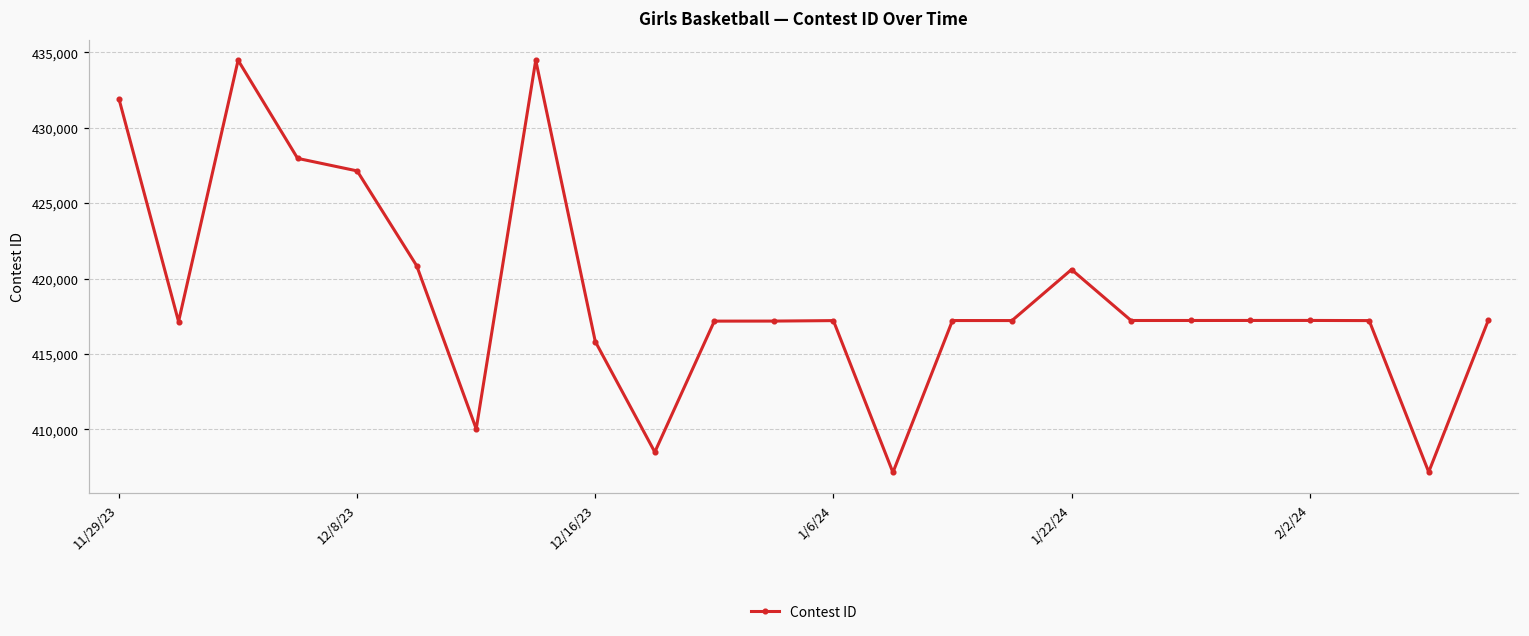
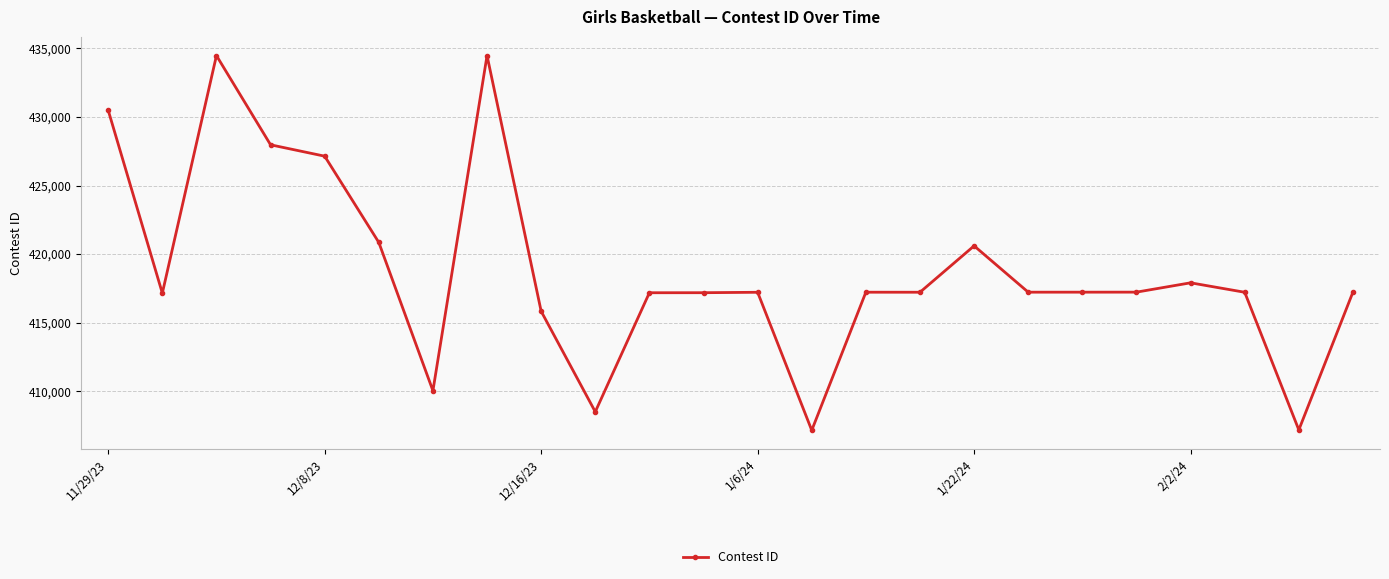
  {
-   "11/29/23": "431,900",
+   "11/29/23": "430,500",
    "12/8/23": "427,100",
    "12/16/23": "415,800",
    "1/6/24": "417,200",
    "1/22/24": "420,600",
-   "2/2/24": "417,200"
+   "2/2/24": "417,900"
  }
